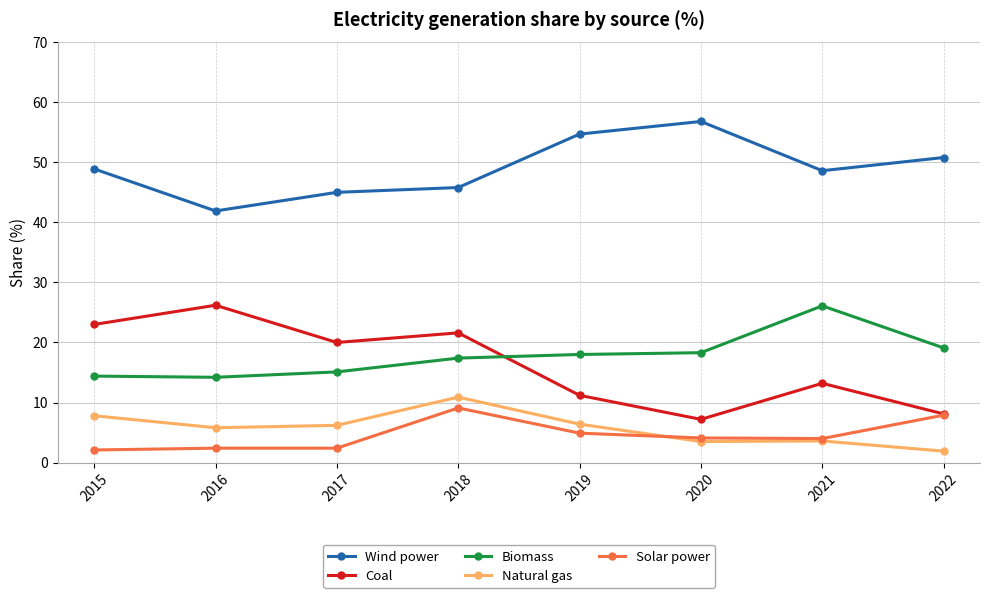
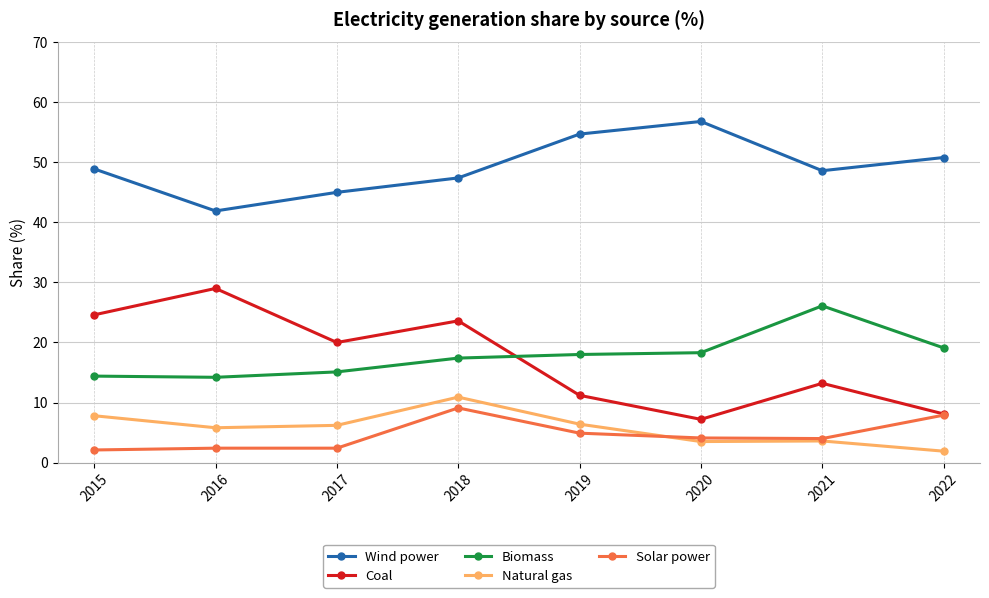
  {
    "Wind power": {
      "2015": 49,
      "2016": 42,
      "2017": 45,
-     "2018": 46,
+     "2018": 47,
      "2019": 55,
      "2020": 57,
      "2021": 49,
      "2022": 51
    },
    "Coal": {
-     "2015": 23,
-     "2016": 26,
+     "2015": 25,
+     "2016": 29,
      "2017": 20,
-     "2018": 22,
+     "2018": 24,
      "2019": 11,
      "2020": 7,
      "2021": 13
    },
    "Biomass": {
      "2015": 14,
      "2016": 14,
      "2017": 15,
      "2018": 17,
      "2019": 18,
      "2020": 18,
      "2021": 26,
      "2022": 19
    },
    "Natural gas": {
      "2015": 8,
      "2016": 6,
      "2017": 6,
      "2018": 11,
      "2019": 6,
      "2020": 4,
      "2022": 2
    },
    "Solar power": {
      "2015": 2,
      "2016": 2,
      "2017": 2,
      "2018": 9,
      "2019": 5,
      "2020": 4
    }
  }
